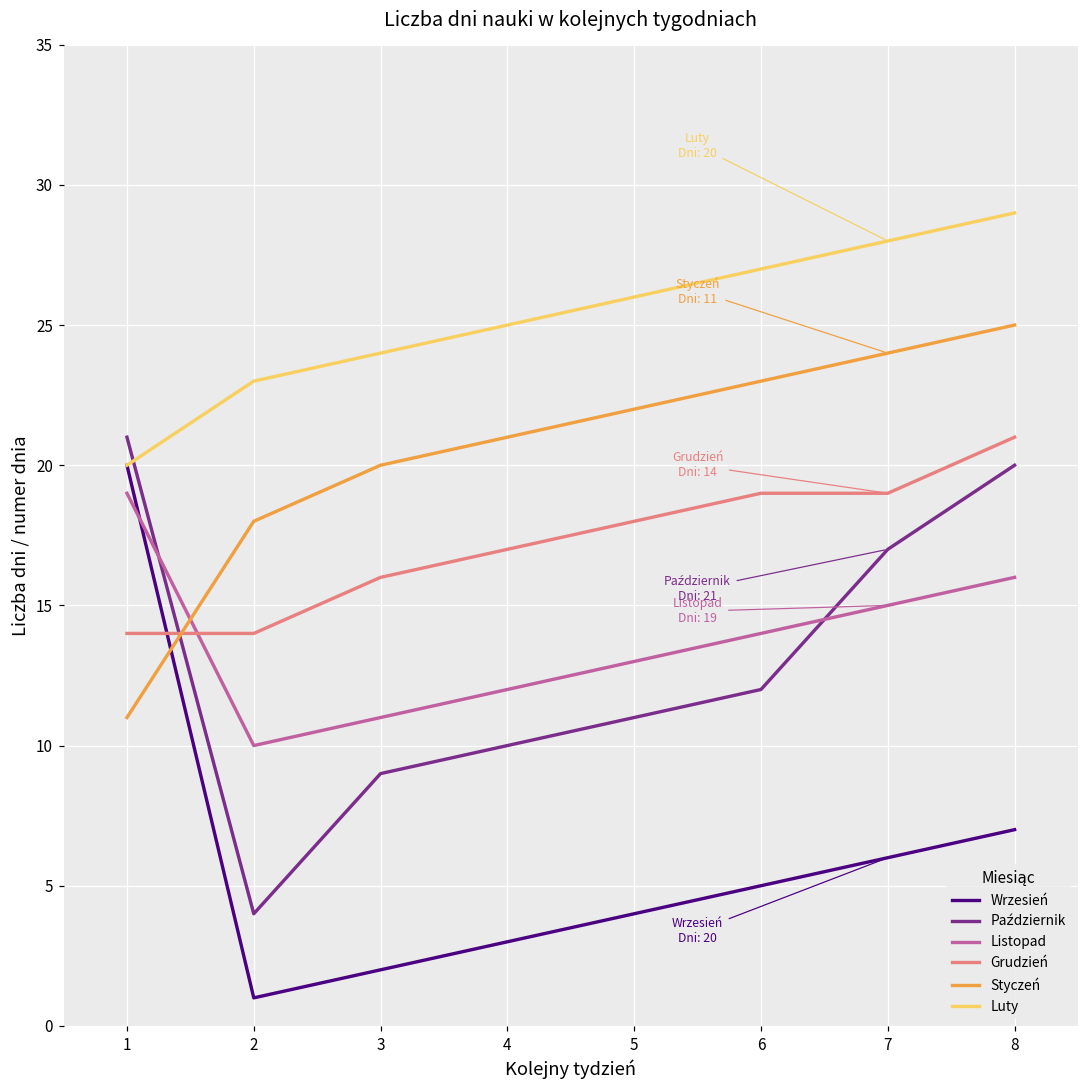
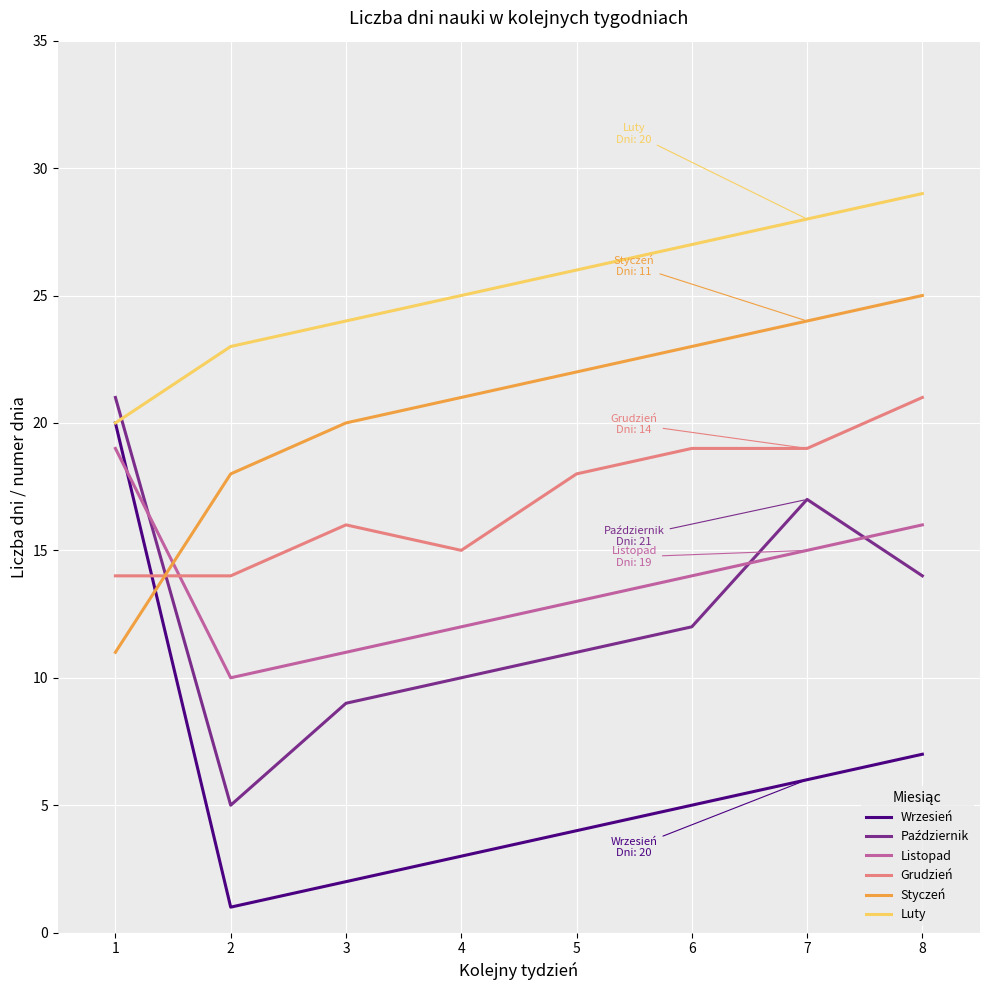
  {
    "Wrzesień": {
      "2": 1,
      "3": 2,
      "4": 3,
      "5": 4,
      "7": 6,
      "8": 7
    },
    "Październik": {
      "1": 21,
-     "2": 4,
+     "2": 5,
      "3": 9,
      "4": 10,
      "5": 11,
      "6": 12,
-     "8": 20
+     "8": 14
    },
    "Listopad": {
      "1": 19,
      "2": 10,
      "3": 11,
      "4": 12,
      "5": 13,
      "6": 14,
      "8": 16
    },
    "Grudzień": {
      "1": 14,
      "2": 14,
      "3": 16,
-     "4": 17,
+     "4": 15,
      "5": 18,
      "7": 19,
      "8": 21
    }
  }
